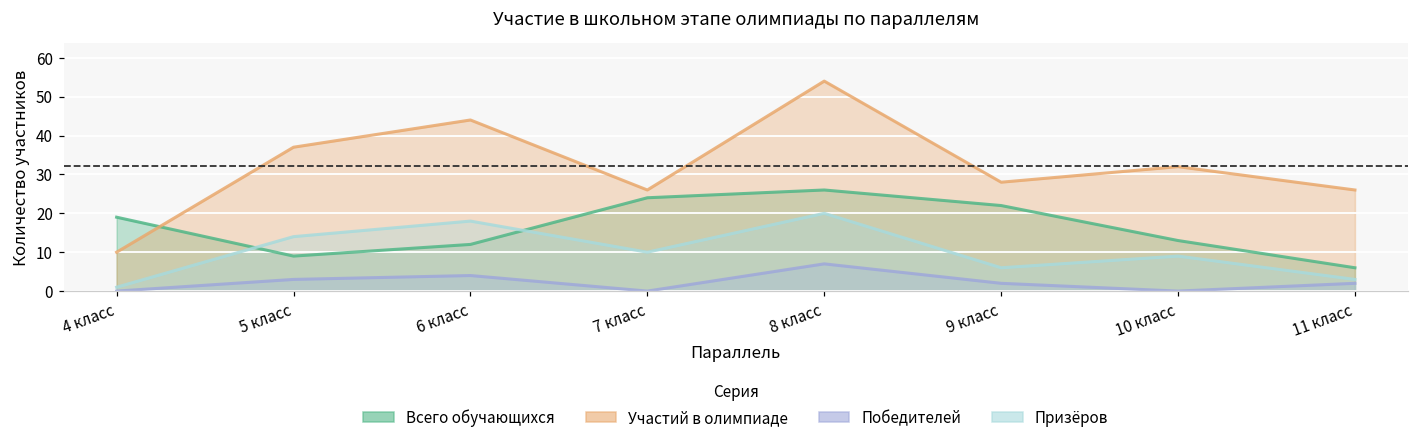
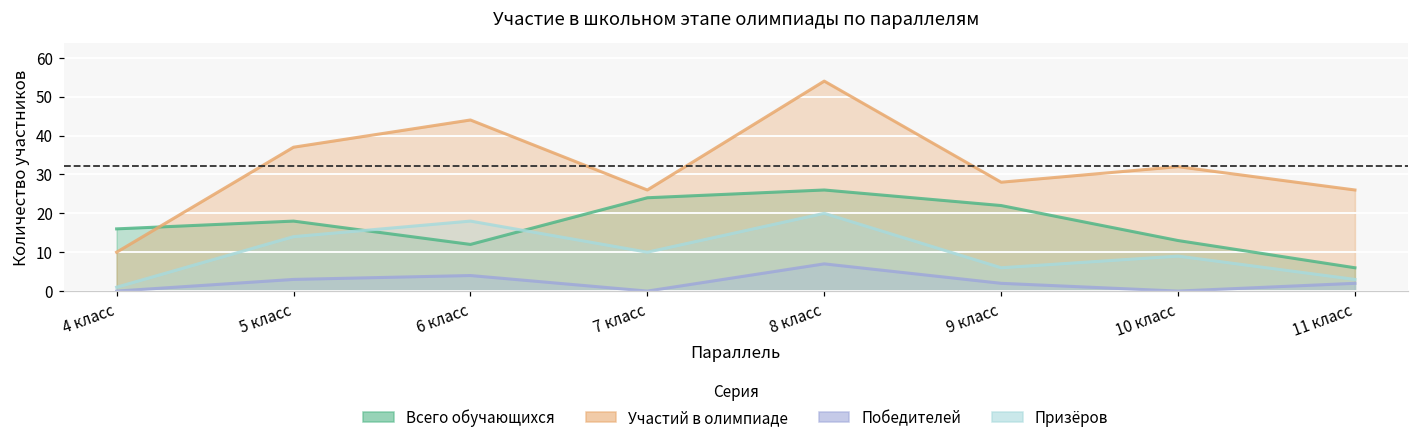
  {
    "Всего обучающихся": {
-     "4 класс": 19,
-     "5 класс": 9,
+     "4 класс": 16,
+     "5 класс": 18,
      "6 класс": 12,
      "7 класс": 24,
      "8 класс": 26,
      "9 класс": 22,
      "10 класс": 13,
      "11 класс": 6
    },
    "Участий в олимпиаде": {
      "4 класс": 10,
      "5 класс": 37,
      "6 класс": 44,
      "7 класс": 26,
      "8 класс": 54,
      "9 класс": 28,
      "10 класс": 32,
      "11 класс": 26
    }
  }
